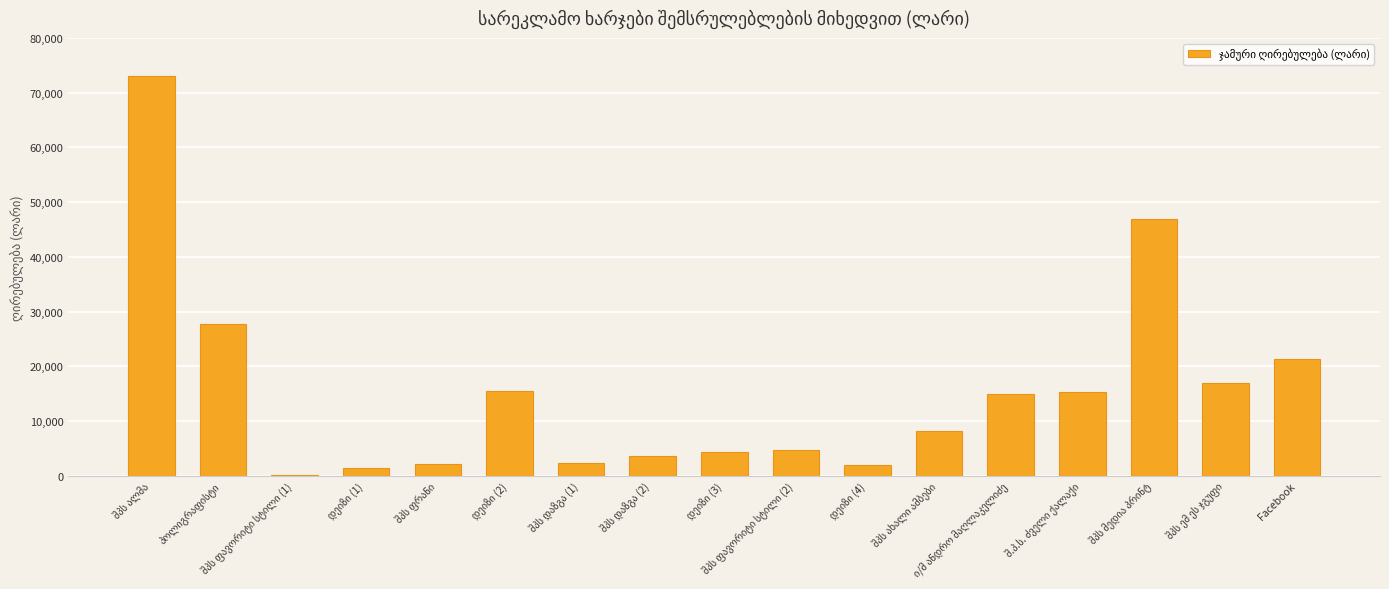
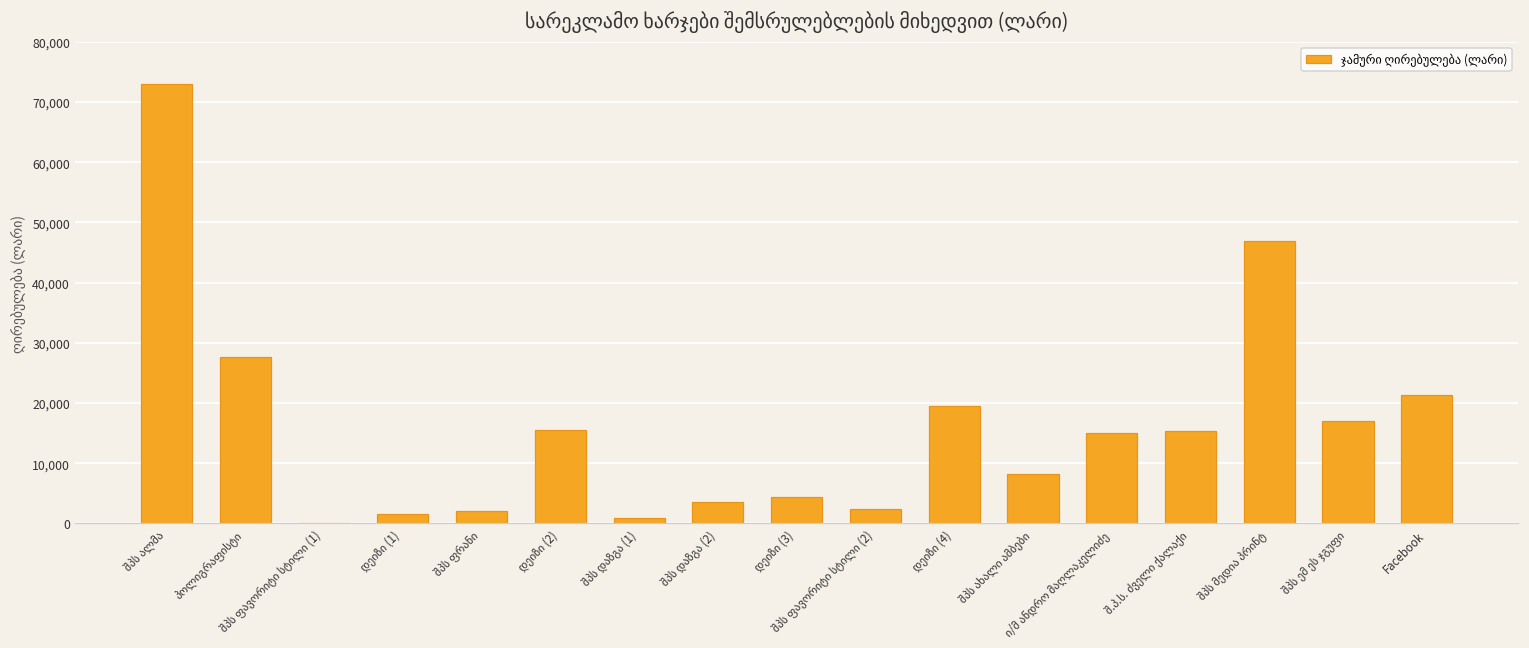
  {
    "შპს ალმა": "73,000",
    "პოლიგრაფისტი": "28,000",
    "დეიზი (1)": "1,000",
    "შპს ფრანი": "2,000",
    "დეიზი (2)": "15,000",
-   "შპს დაზგა (1)": "2,000",
+   "შპს დაზგა (1)": "1,000",
    "შპს დაზგა (2)": "4,000",
    "დეიზი (3)": "4,000",
-   "შპს ფავორიტი სტილი (2)": "5,000",
-   "დეიზი (4)": "2,000",
+   "შპს ფავორიტი სტილი (2)": "2,000",
+   "დეიზი (4)": "19,000",
    "შპს ახალი ამბები": "8,000",
    "ი/მ ანდრო მაღლაკელიძე": "15,000",
    "შ.პ.ს. ძველი ქალაქი": "15,000",
    "შპს მედია პრინტ": "47,000",
    "შპს ემ ეს ჯგუფი": "17,000",
    "Facebook": "21,000"
  }
